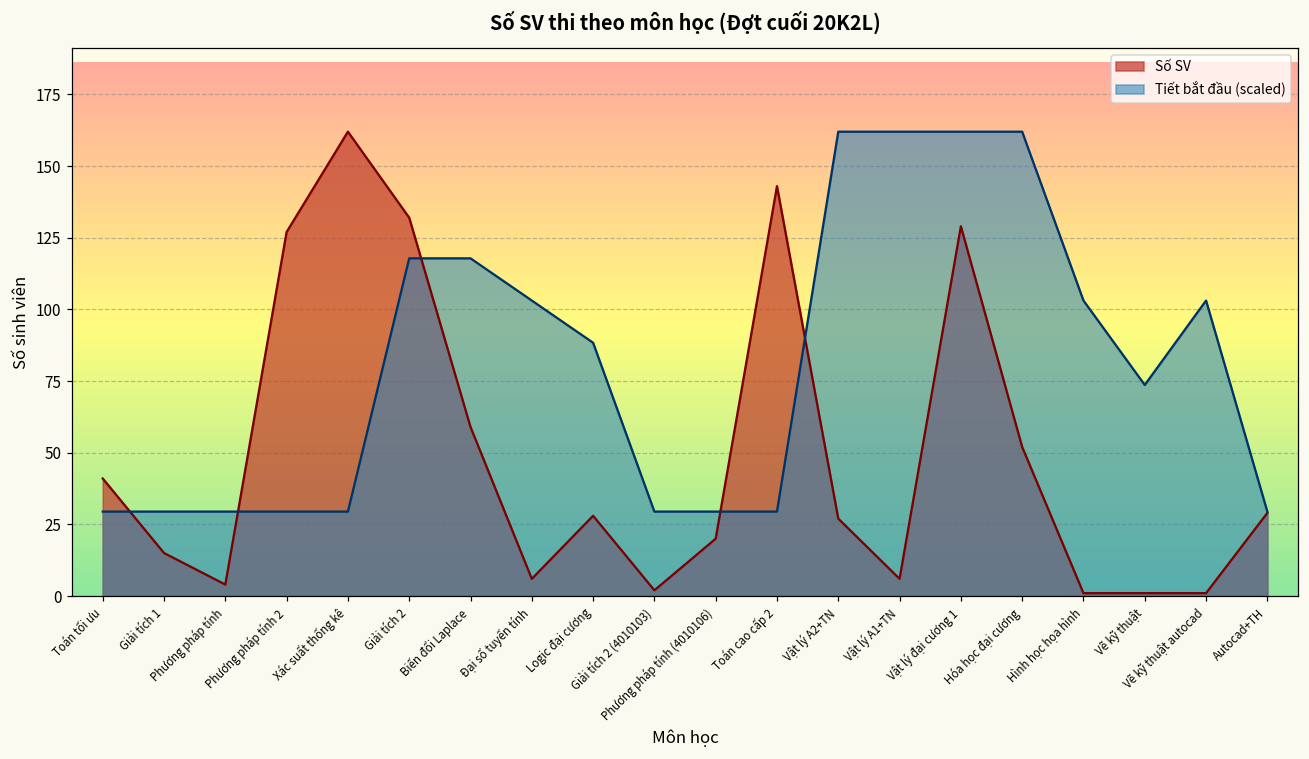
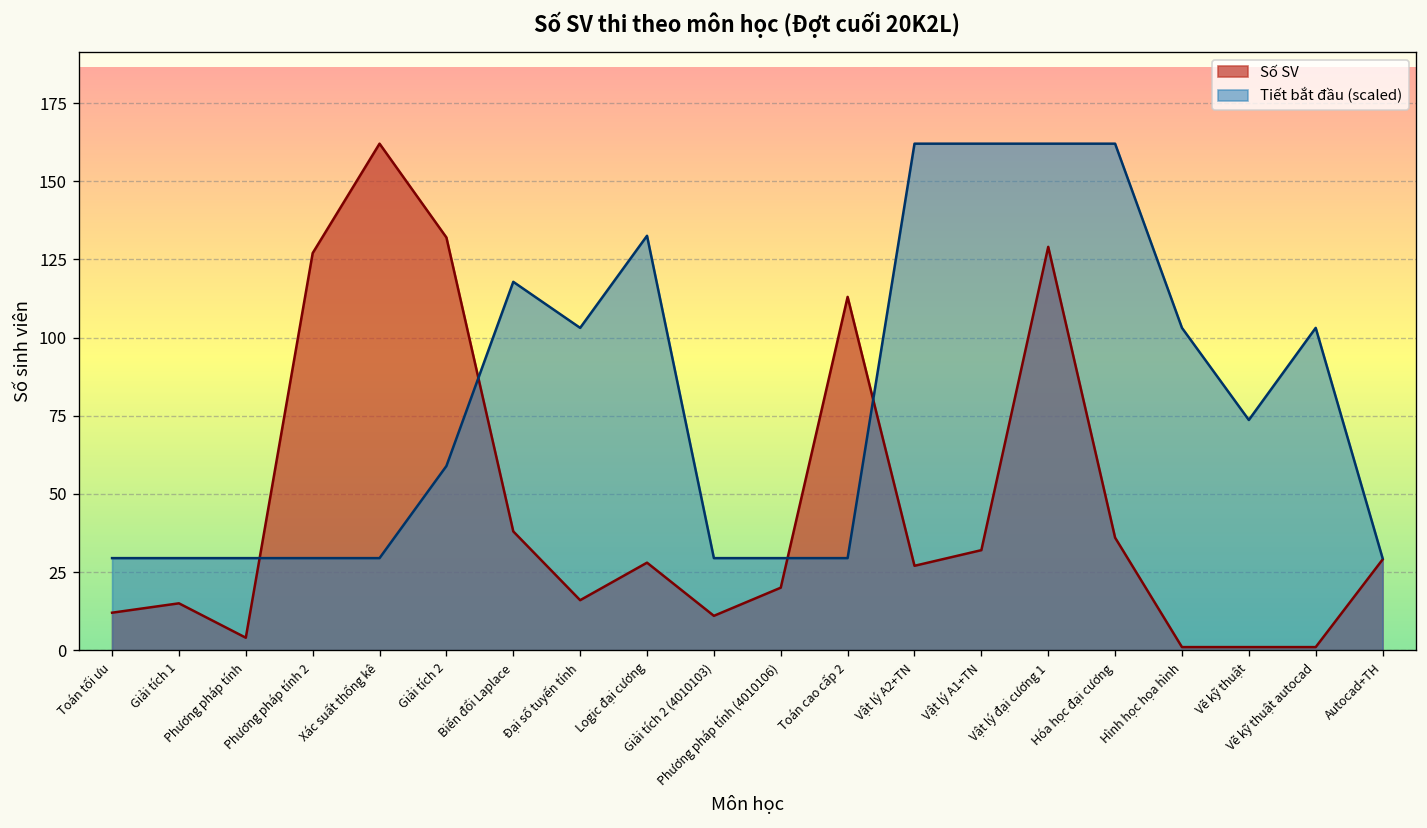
  {
    "Số SV": {
-     "Toán tối ưu": 41,
+     "Toán tối ưu": 12,
      "Giải tích 1": 15,
      "Phương pháp tính": 4,
      "Phương pháp tính 2": 127,
      "Xác suất thống kê": 162,
      "Giải tích 2": 132,
-     "Biến đổi Laplace": 59,
-     "Đại số tuyến tính": 6,
+     "Biến đổi Laplace": 38,
+     "Đại số tuyến tính": 16,
      "Logic đại cương": 28,
-     "Giải tích 2 (4010103)": 2,
+     "Giải tích 2 (4010103)": 11,
      "Phương pháp tính (4010106)": 20,
-     "Toán cao cấp 2": 143,
+     "Toán cao cấp 2": 113,
      "Vật lý A2+TN": 27,
-     "Vật lý A1+TN": 6,
+     "Vật lý A1+TN": 32,
      "Vật lý đại cương 1": 129,
-     "Hóa học đại cương": 52,
+     "Hóa học đại cương": 36,
      "Hình học họa hình": 1,
      "Vẽ kỹ thuật": 1,
      "Vẽ kỹ thuật autocad": 1
    },
    "Tiết bắt đầu (scaled)": {
      "Toán tối ưu": 29,
      "Giải tích 1": 29,
      "Phương pháp tính": 29,
      "Phương pháp tính 2": 29,
      "Xác suất thống kê": 29,
-     "Giải tích 2": 118,
+     "Giải tích 2": 59,
      "Biến đổi Laplace": 118,
      "Đại số tuyến tính": 103,
-     "Logic đại cương": 88,
+     "Logic đại cương": 133,
      "Giải tích 2 (4010103)": 29,
      "Phương pháp tính (4010106)": 29,
      "Toán cao cấp 2": 29,
      "Vật lý A2+TN": 162,
      "Vật lý A1+TN": 162,
      "Vật lý đại cương 1": 162,
      "Hóa học đại cương": 162,
      "Hình học họa hình": 103,
      "Vẽ kỹ thuật": 74,
      "Vẽ kỹ thuật autocad": 103
    }
  }
